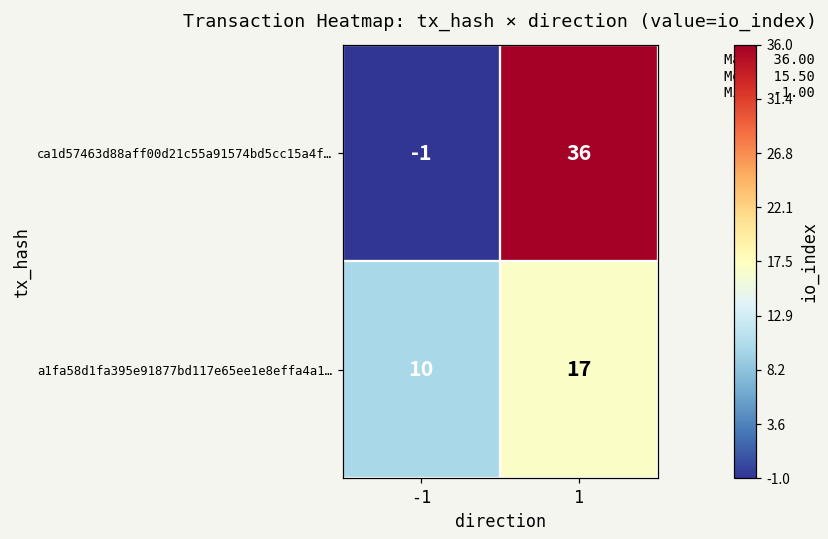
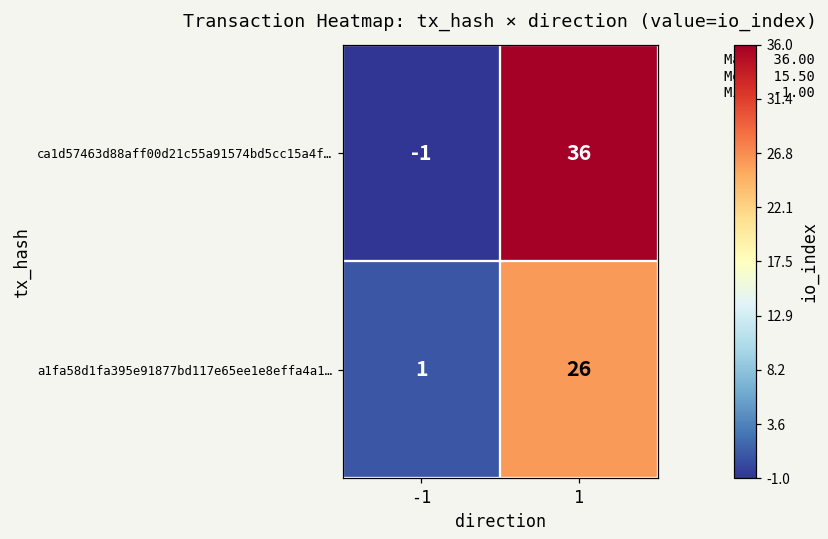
  {
    "ca1d57463d88aff00d21c55a91574bd5cc15a4f…": {
      "-1": -1,
      "1": 36
    },
    "a1fa58d1fa395e91877bd117e65ee1e8effa4a1…": {
-     "-1": 10,
-     "1": 17
+     "-1": 1,
+     "1": 26
    }
  }
